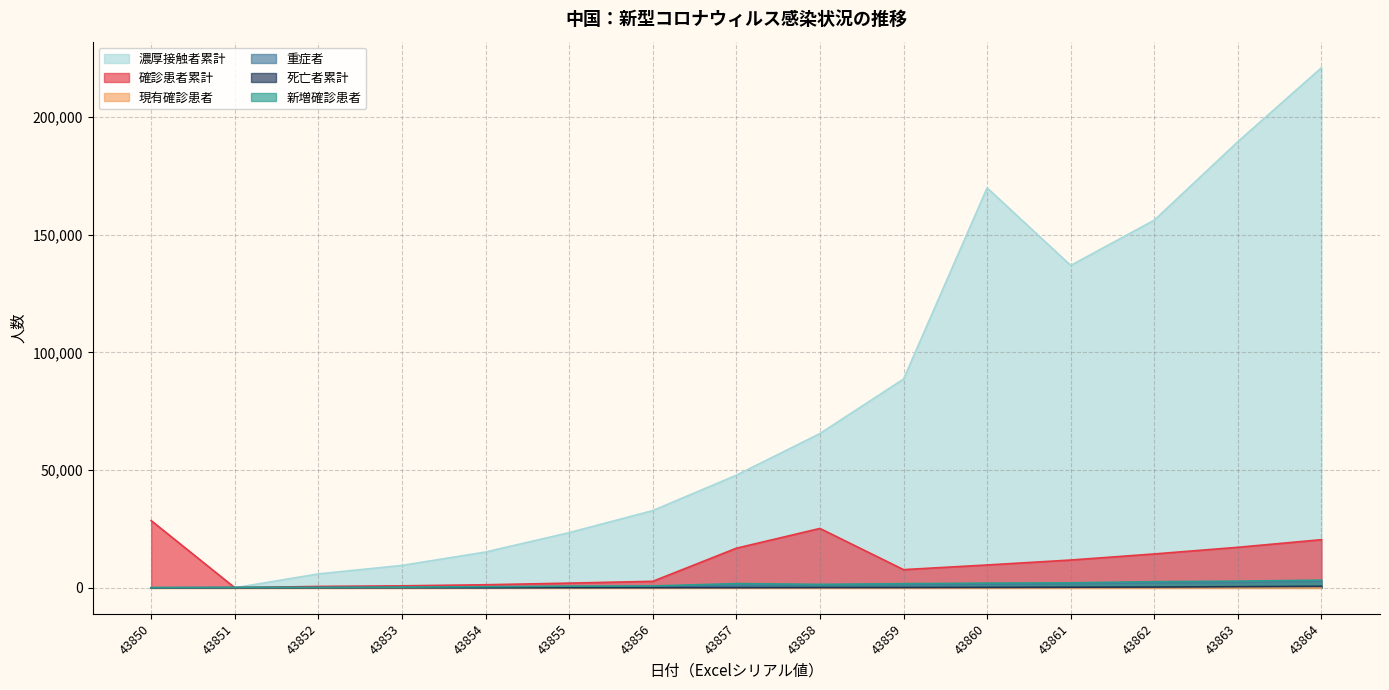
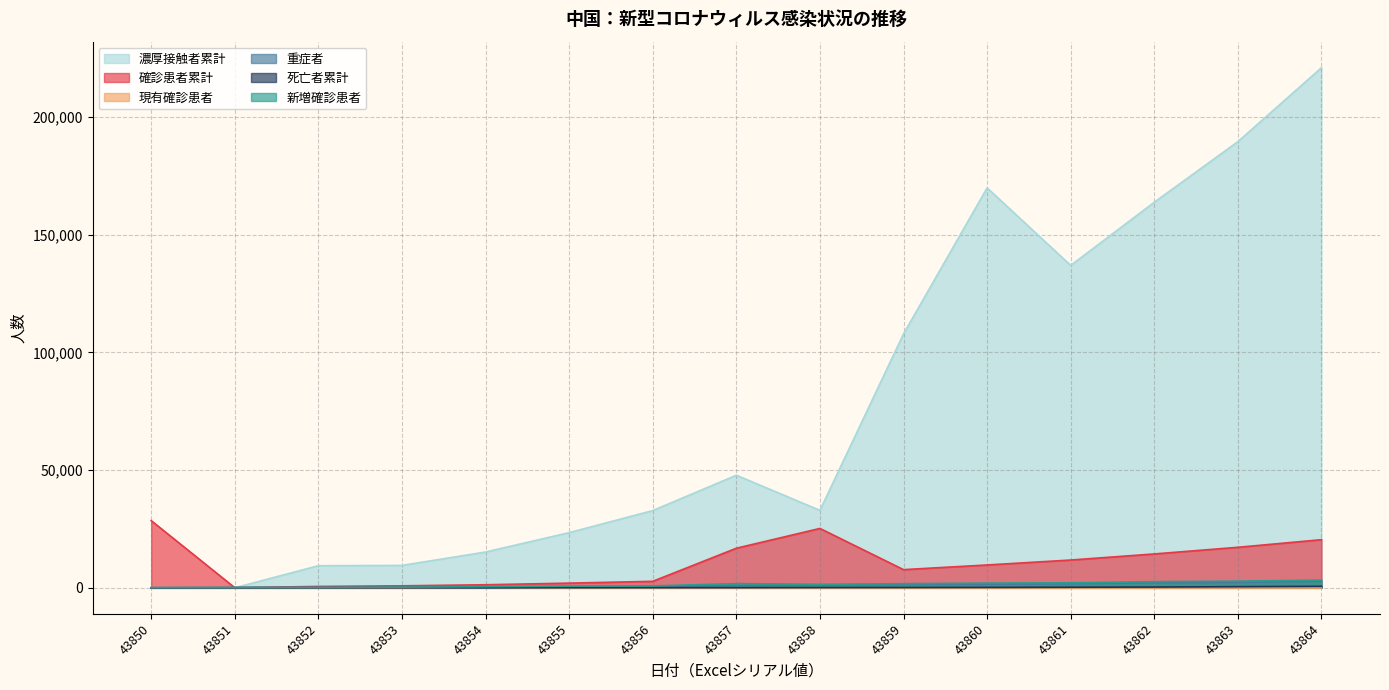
  {
    "濃厚接触者累計": {
-     "43852": "6,000",
+     "43852": "9,000",
      "43853": "10,000",
      "43854": "15,000",
      "43855": "23,000",
      "43856": "33,000",
      "43857": "48,000",
-     "43858": "66,000",
-     "43859": "89,000",
+     "43858": "33,000",
+     "43859": "108,000",
      "43860": "170,000",
      "43861": "137,000",
-     "43862": "156,000",
+     "43862": "164,000",
      "43863": "190,000",
      "43864": "221,000"
    },
    "確診患者累計": {
      "43850": "29,000",
      "43855": "2,000",
      "43856": "3,000",
      "43857": "17,000",
      "43858": "25,000",
      "43859": "8,000",
      "43860": "10,000",
      "43861": "12,000",
      "43862": "14,000",
      "43863": "17,000",
      "43864": "20,000"
    }
  }
